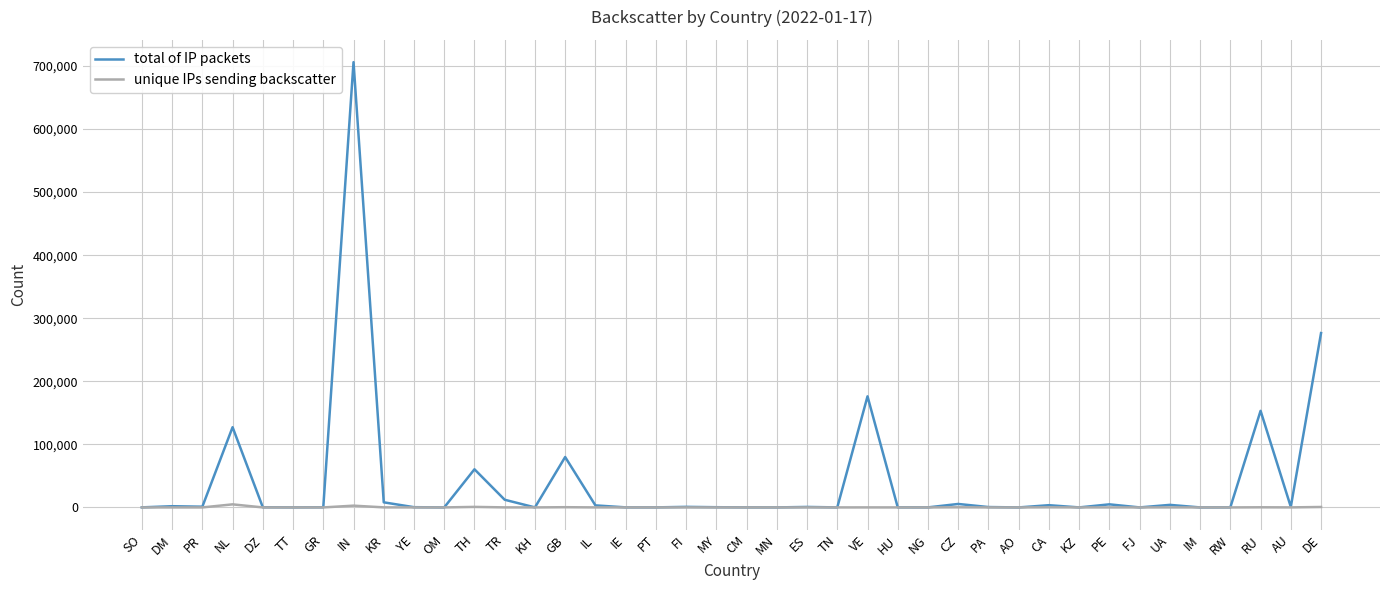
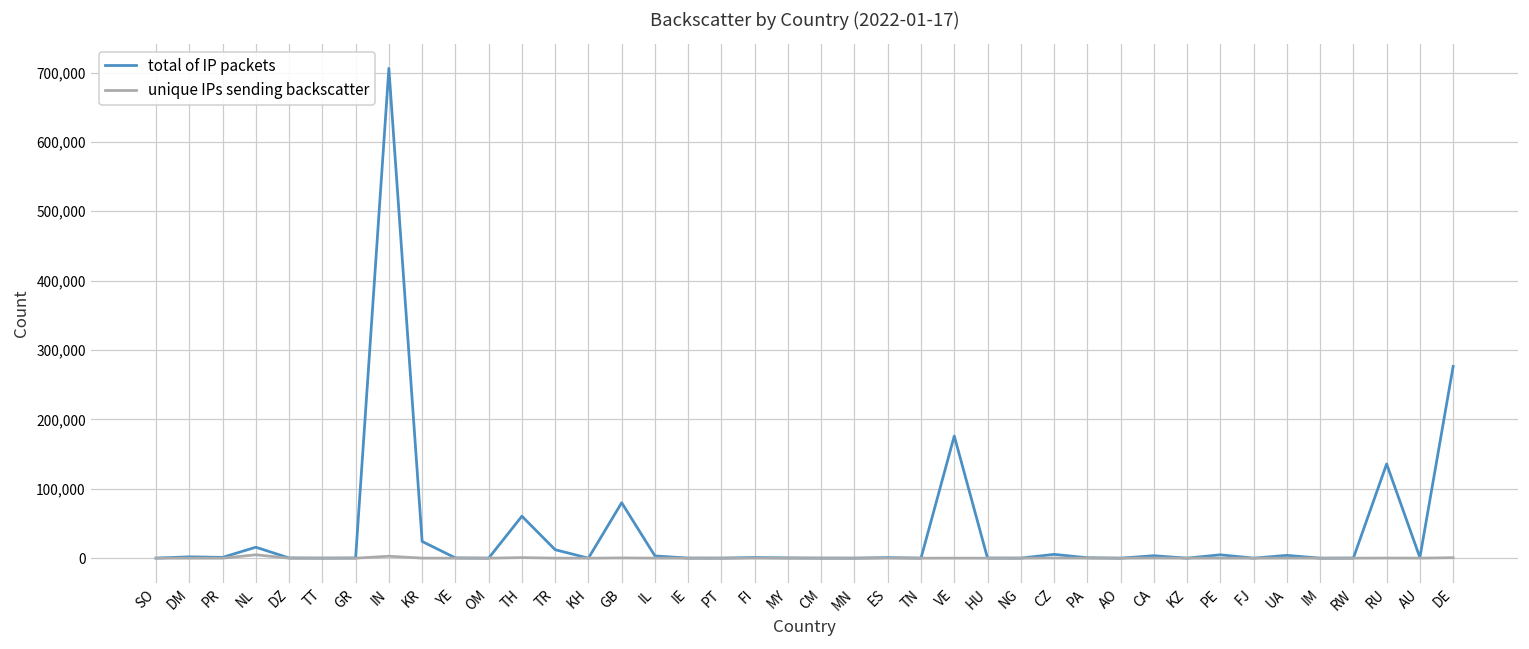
  {
    "total of IP packets": {
-     "NL": "130,000",
+     "NL": "20,000",
      "IN": "710,000",
-     "KR": "10,000",
+     "KR": "20,000",
      "TH": "60,000",
      "TR": "10,000",
      "GB": "80,000",
      "VE": "180,000",
      "CZ": "10,000",
      "PE": "0",
-     "RU": "150,000",
+     "RU": "140,000",
      "DE": "280,000"
    },
    "unique IPs sending backscatter": {
      "NL": "0",
      "IN": "0",
      "KR": "0",
      "TH": "0",
      "TR": "0",
      "GB": "0",
      "VE": "0",
      "CZ": "0",
      "PE": "0",
      "RU": "0",
      "DE": "0"
    }
  }
